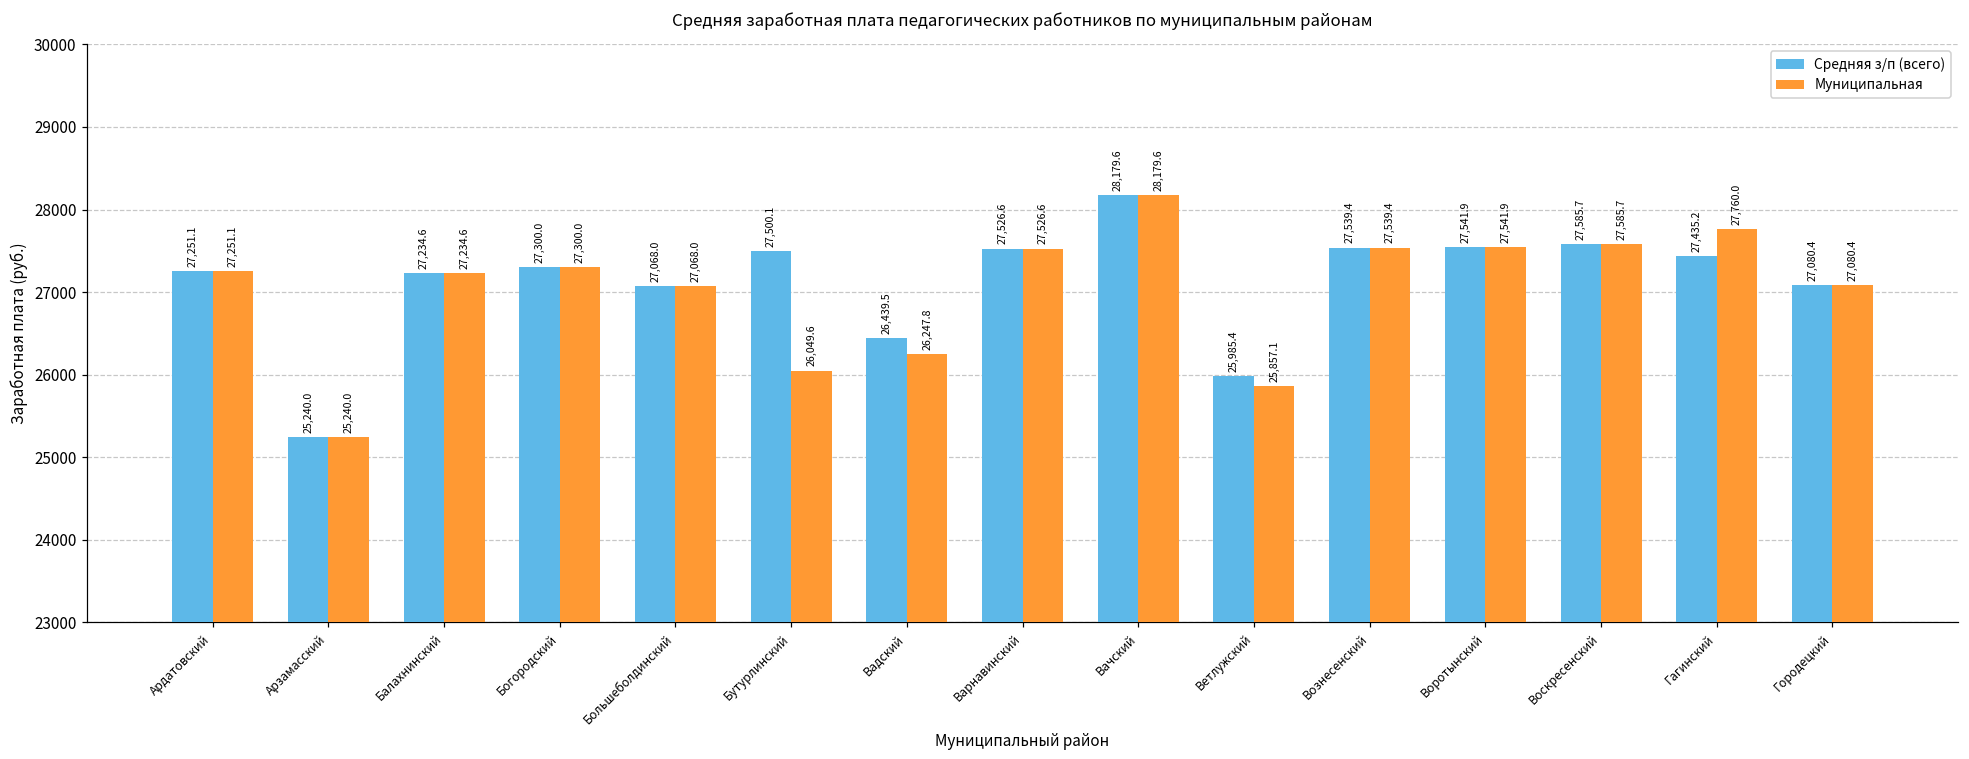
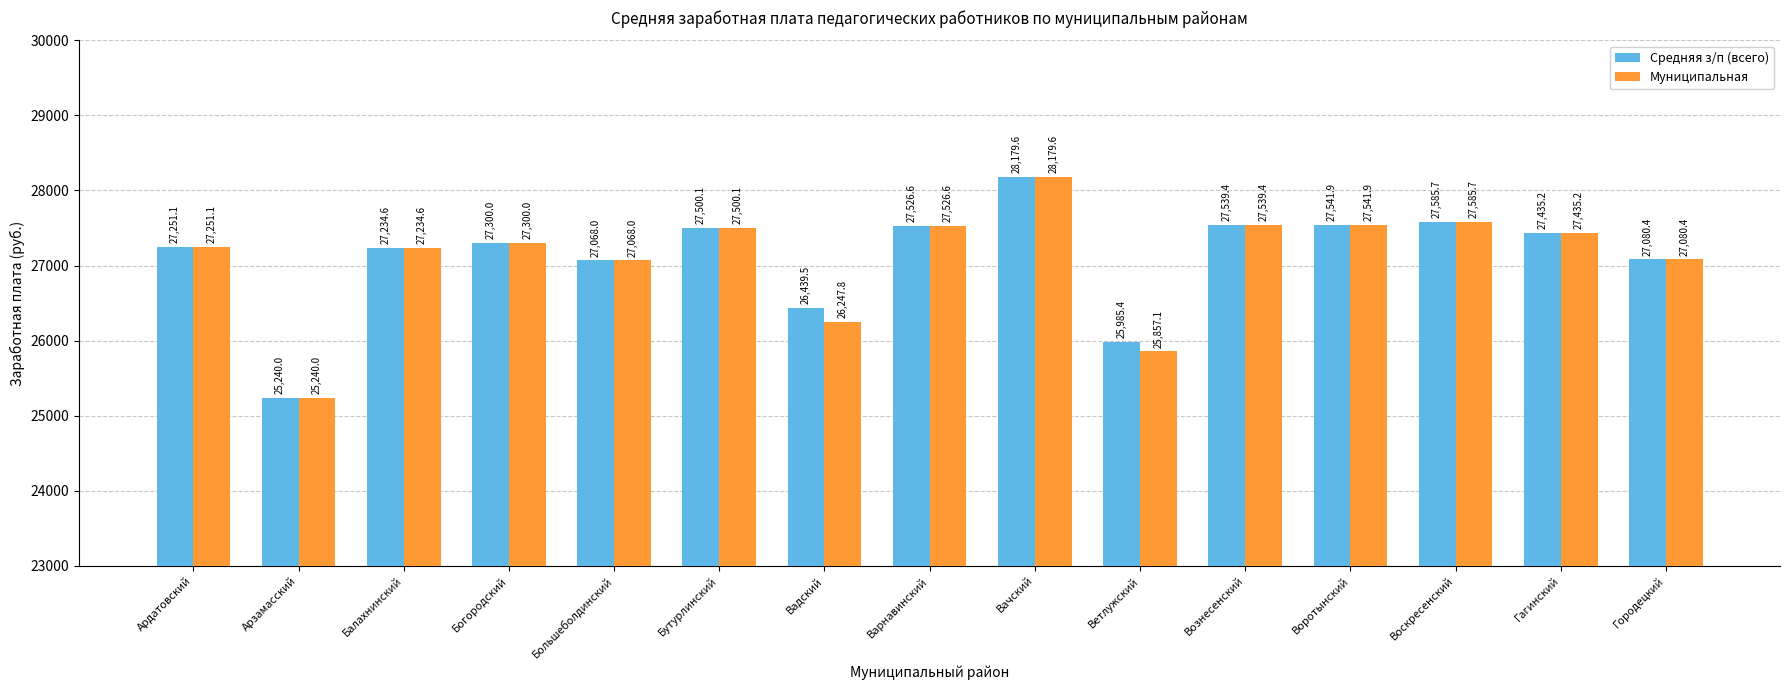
  {
    "Средняя з/п (всего)": {
      "Ардатовский": "27,251.1",
      "Арзамасский": "25,240.0",
      "Балахнинский": "27,234.6",
      "Богородский": "27,300.0",
      "Большеболдинский": "27,068.0",
      "Бутурлинский": "27,500.1",
      "Вадский": "26,439.5",
      "Варнавинский": "27,526.6",
      "Вачский": "28,179.6",
      "Ветлужский": "25,985.4",
      "Вознесенский": "27,539.4",
      "Воротынский": "27,541.9",
      "Воскресенский": "27,585.7",
      "Гагинский": "27,435.2",
      "Городецкий": "27,080.4"
    },
    "Муниципальная": {
      "Ардатовский": "27,251.1",
      "Арзамасский": "25,240.0",
      "Балахнинский": "27,234.6",
      "Богородский": "27,300.0",
      "Большеболдинский": "27,068.0",
-     "Бутурлинский": "26,049.6",
+     "Бутурлинский": "27,500.1",
      "Вадский": "26,247.8",
      "Варнавинский": "27,526.6",
      "Вачский": "28,179.6",
      "Ветлужский": "25,857.1",
      "Вознесенский": "27,539.4",
      "Воротынский": "27,541.9",
      "Воскресенский": "27,585.7",
-     "Гагинский": "27,760.0",
+     "Гагинский": "27,435.2",
      "Городецкий": "27,080.4"
    }
  }
